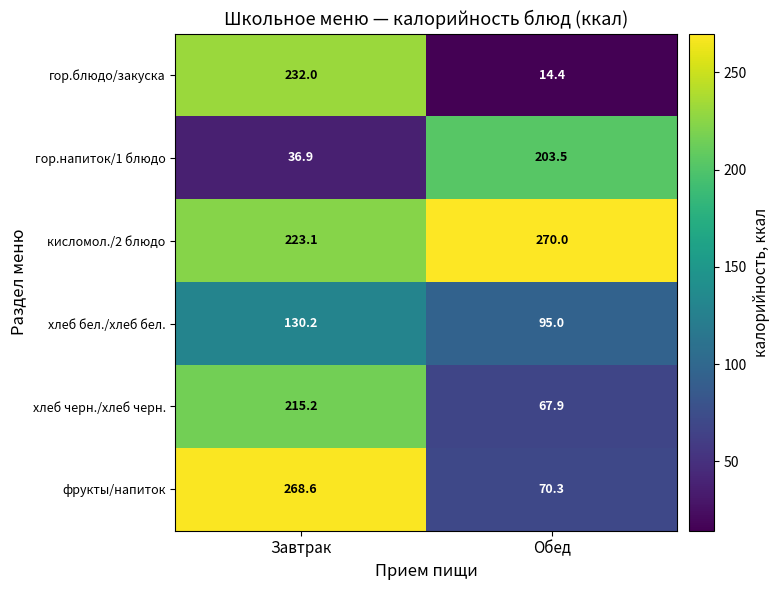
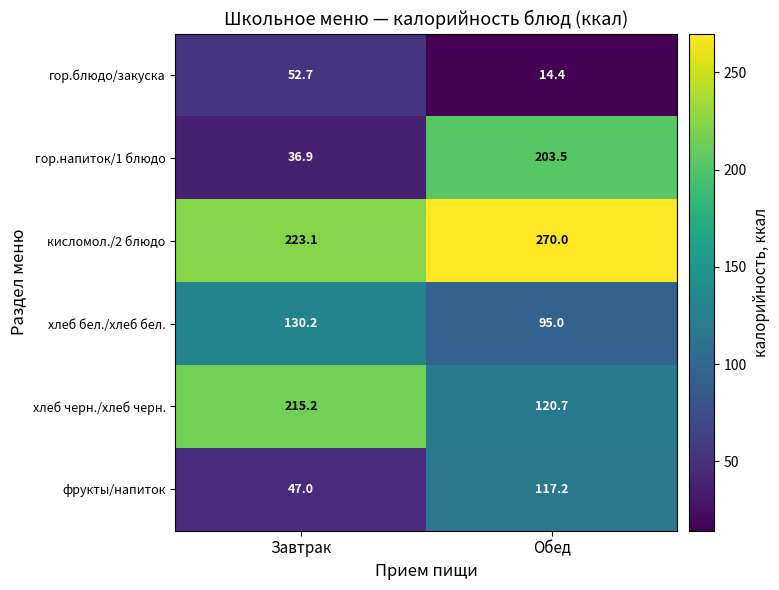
  {
    "гор.блюдо/закуска": {
-     "Завтрак": 232.0,
+     "Завтрак": 52.7,
      "Обед": 14.4
    },
    "гор.напиток/1 блюдо": {
      "Завтрак": 36.9,
      "Обед": 203.5
    },
    "кисломол./2 блюдо": {
      "Завтрак": 223.1,
      "Обед": 270.0
    },
    "хлеб бел./хлеб бел.": {
      "Завтрак": 130.2,
      "Обед": 95.0
    },
    "хлеб черн./хлеб черн.": {
      "Завтрак": 215.2,
-     "Обед": 67.9
+     "Обед": 120.7
    },
    "фрукты/напиток": {
-     "Завтрак": 268.6,
-     "Обед": 70.3
+     "Завтрак": 47.0,
+     "Обед": 117.2
    }
  }
